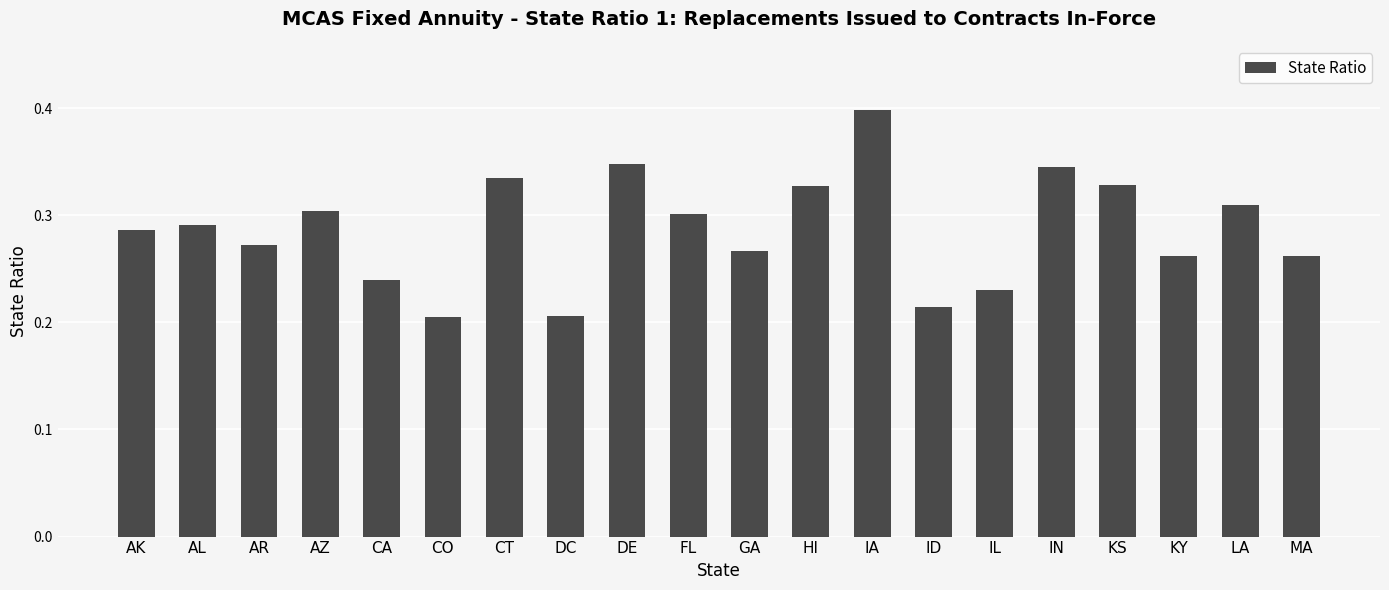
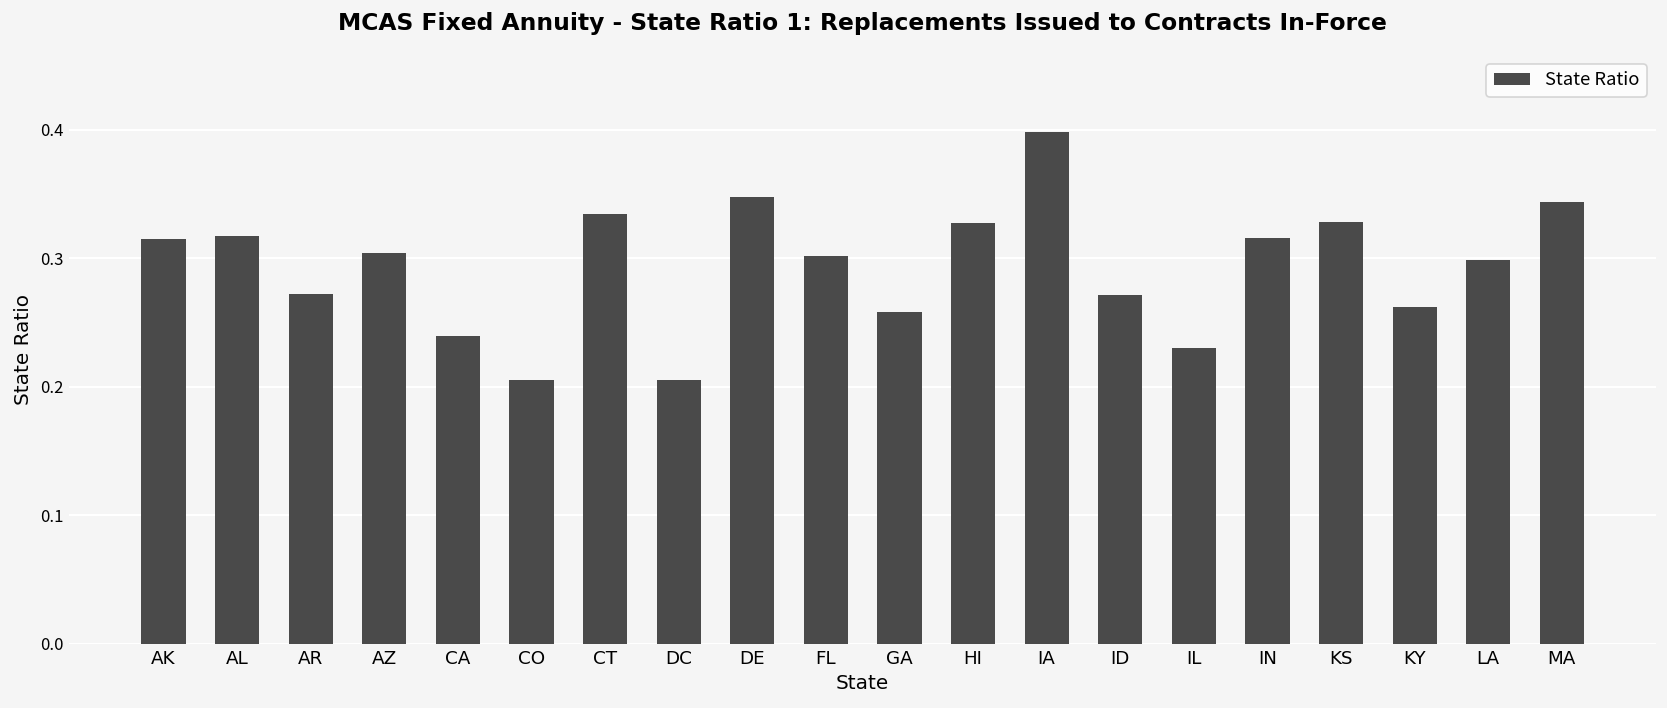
  {
-   "AK": 0.286,
-   "AL": 0.291,
+   "AK": 0.315,
+   "AL": 0.317,
    "AR": 0.272,
    "AZ": 0.304,
    "CA": 0.240,
    "CO": 0.205,
    "CT": 0.335,
    "DC": 0.206,
    "DE": 0.348,
    "FL": 0.301,
-   "GA": 0.266,
+   "GA": 0.258,
    "HI": 0.327,
    "IA": 0.398,
-   "ID": 0.214,
+   "ID": 0.271,
    "IL": 0.230,
-   "IN": 0.345,
+   "IN": 0.316,
    "KS": 0.329,
    "KY": 0.262,
-   "LA": 0.309,
-   "MA": 0.262
+   "LA": 0.299,
+   "MA": 0.344
  }
